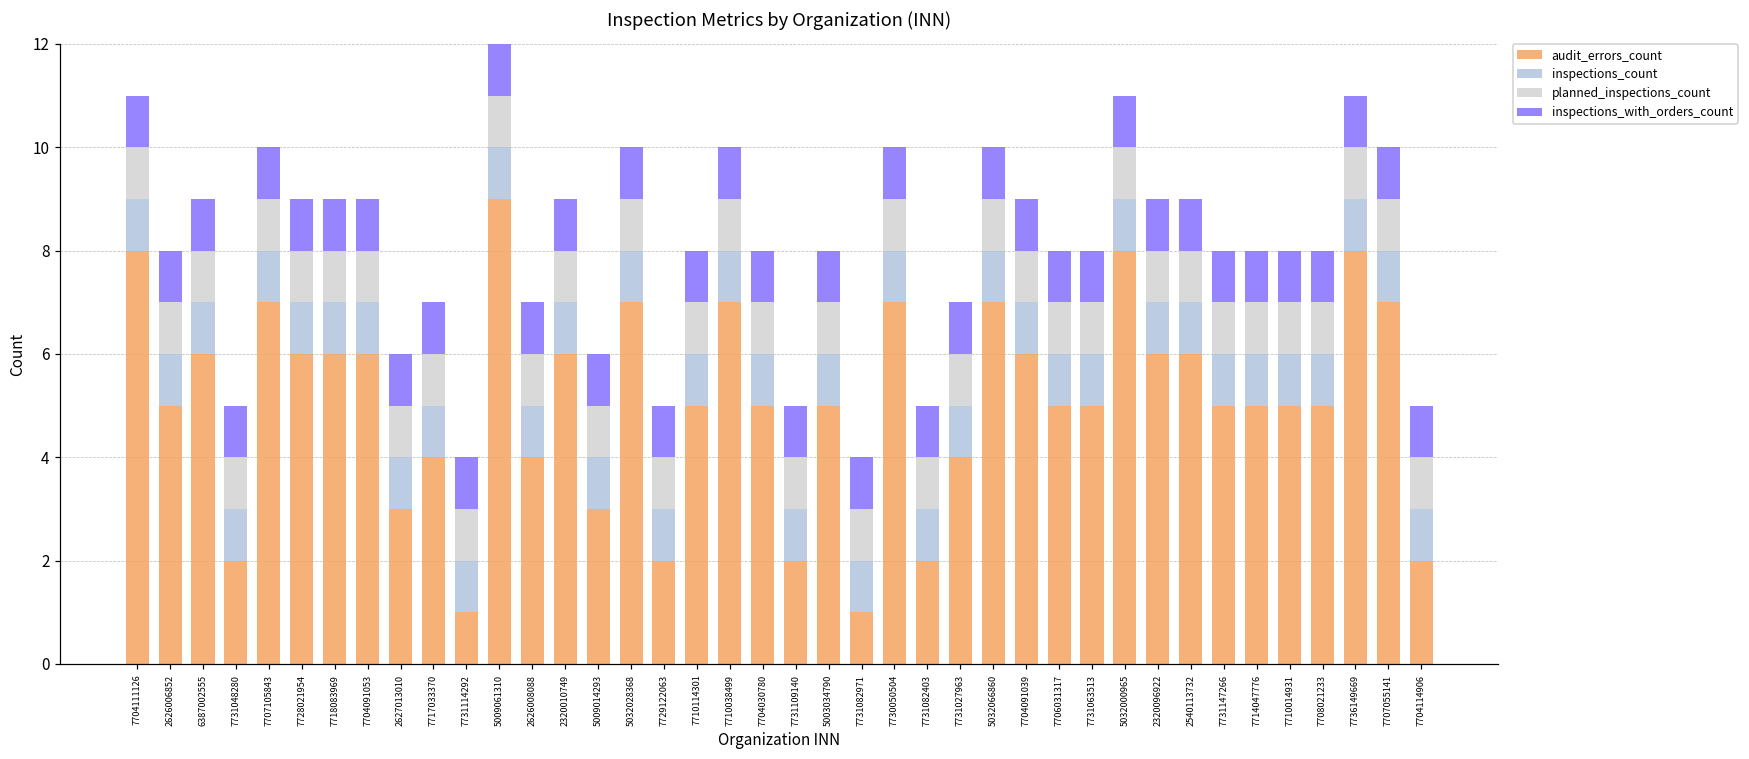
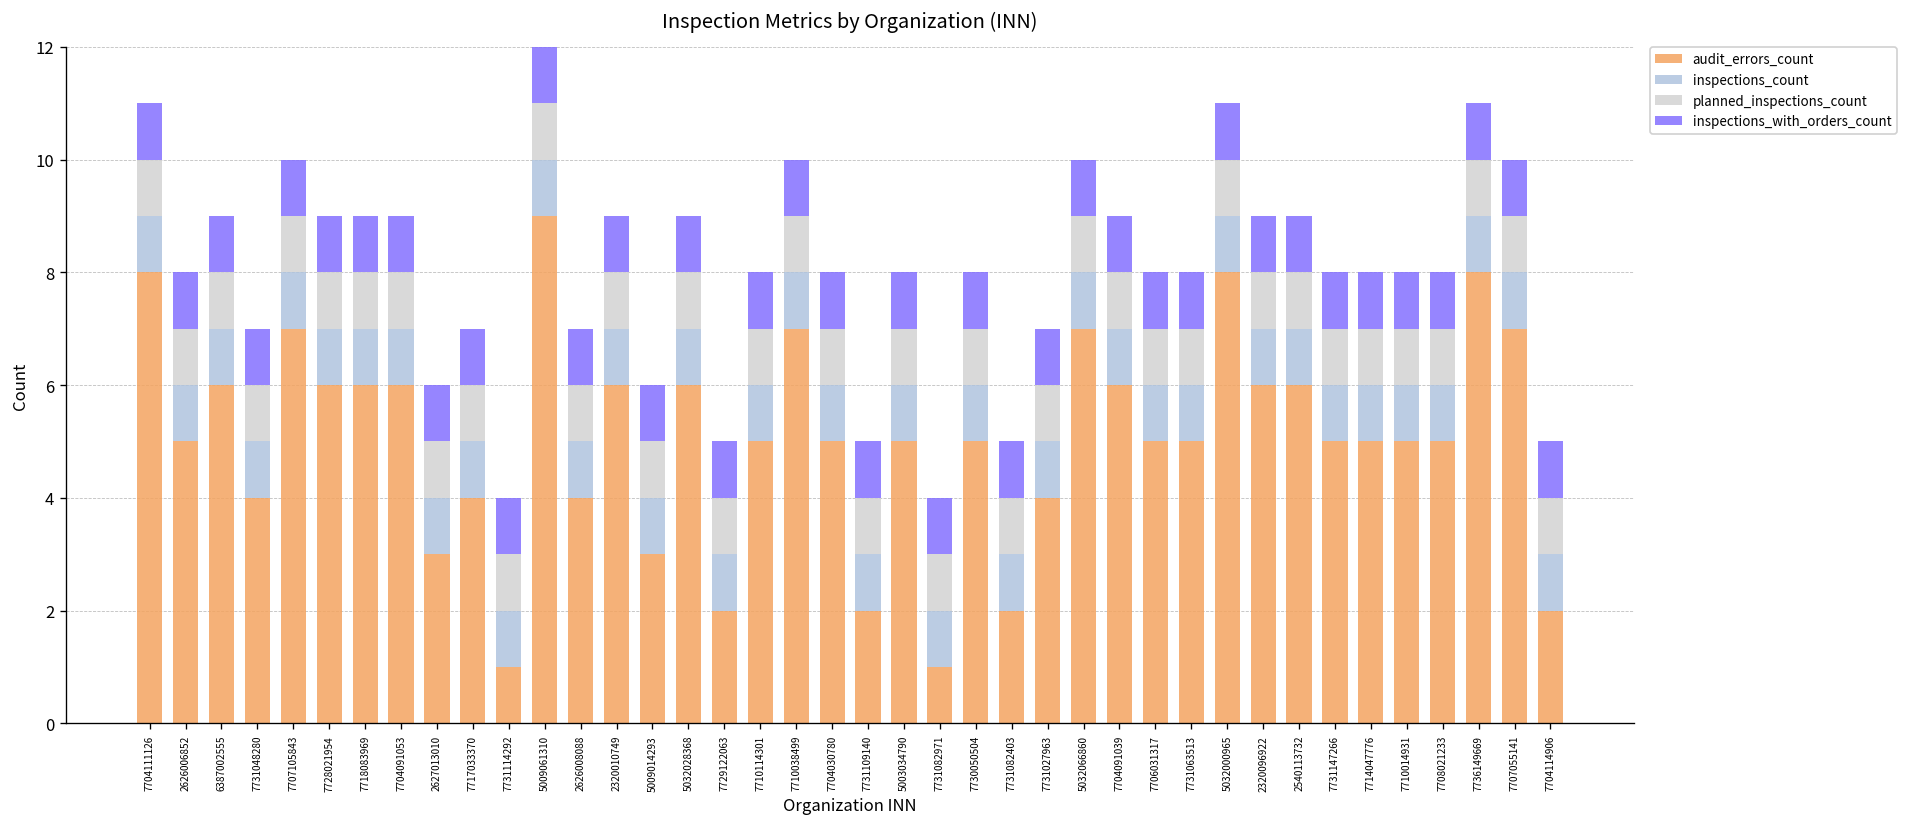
  {
    "audit_errors_count": {
      "7704111126": 8,
      "2626006852": 5,
      "6387002555": 6,
-     "7731048280": 2,
+     "7731048280": 4,
      "7707105843": 7,
      "7728021954": 6,
      "7718083969": 6,
      "7704091053": 6,
      "2627013010": 3,
      "7717033370": 4,
      "7731114292": 1,
      "5009061310": 9,
      "2626008088": 4,
      "2320010749": 6,
      "5009014293": 3,
-     "5032028368": 7,
+     "5032028368": 6,
      "7729122063": 2,
      "7710114301": 5,
      "7710038499": 7,
      "7704030780": 5,
      "7731109140": 2,
      "5003034790": 5,
      "7731082971": 1,
-     "7730050504": 7,
+     "7730050504": 5,
      "7731082403": 2,
      "7731027963": 4,
      "5032066860": 7,
      "7704091039": 6,
      "7706031317": 5,
      "7731063513": 5,
      "5032000965": 8,
      "2320096922": 6,
      "2540113732": 6,
      "7731147266": 5,
      "7714047776": 5,
      "7710014931": 5,
      "7708021233": 5,
      "7736149669": 8,
      "7707055141": 7,
      "7704114906": 2
    },
    "inspections_with_orders_count": {
      "7704111126": 1,
      "2626006852": 1,
      "6387002555": 1,
      "7731048280": 1,
      "7707105843": 1,
      "7728021954": 1,
      "7718083969": 1,
      "7704091053": 1,
      "2627013010": 1,
      "7717033370": 1,
      "7731114292": 1,
      "5009061310": 1,
      "2626008088": 1,
      "2320010749": 1,
      "5009014293": 1,
      "5032028368": 1,
      "7729122063": 1,
      "7710114301": 1,
      "7710038499": 1,
      "7704030780": 1,
      "7731109140": 1,
      "5003034790": 1,
      "7731082971": 1,
      "7730050504": 1,
      "7731082403": 1,
      "7731027963": 1,
      "5032066860": 1,
      "7704091039": 1,
      "7706031317": 1,
      "7731063513": 1,
      "5032000965": 1,
      "2320096922": 1,
      "2540113732": 1,
      "7731147266": 1,
      "7714047776": 1,
      "7710014931": 1,
      "7708021233": 1,
      "7736149669": 1,
      "7707055141": 1,
      "7704114906": 1
    }
  }
